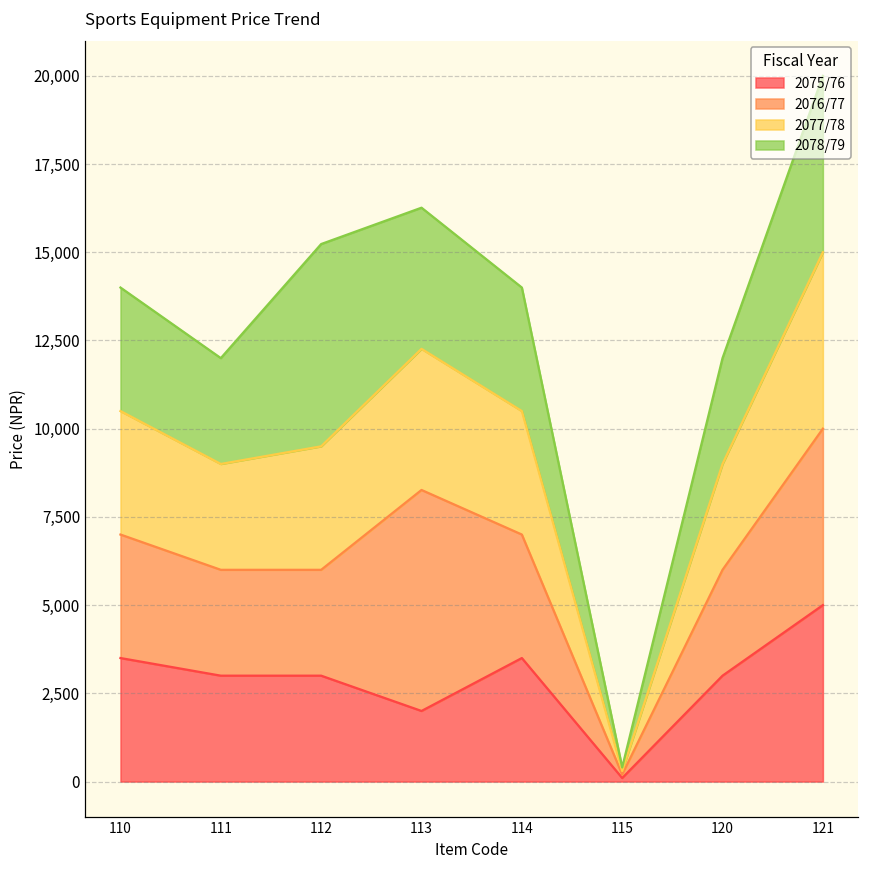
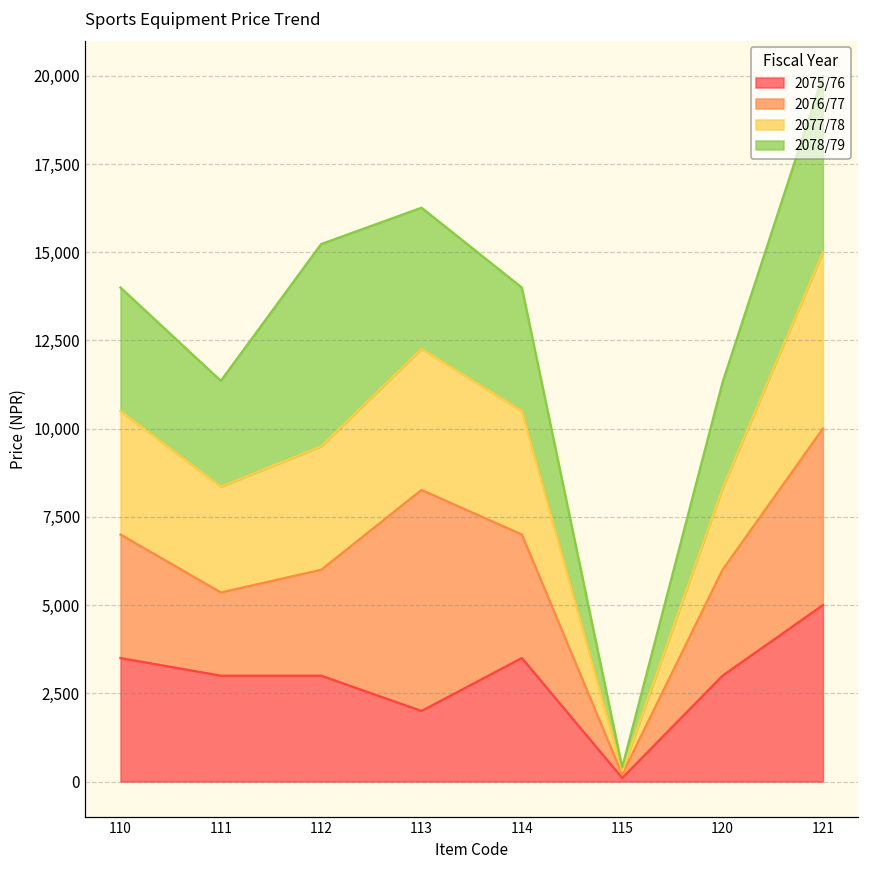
  {
    "2075/76": {
      "110": "3,500",
      "111": "3,000",
      "112": "3,000",
      "113": "2,000",
      "114": "3,500",
      "115": "100",
      "120": "3,000",
      "121": "5,000"
    },
    "2076/77": {
      "110": "3,500",
-     "111": "3,000",
+     "111": "2,400",
      "112": "3,000",
      "113": "6,300",
      "114": "3,500",
      "115": "100",
      "120": "3,000",
      "121": "5,000"
    },
    "2077/78": {
      "110": "3,500",
      "111": "3,000",
      "112": "3,500",
      "113": "4,000",
      "114": "3,500",
      "115": "100",
-     "120": "3,000",
+     "120": "2,300",
      "121": "5,000"
    },
    "2078/79": {
      "110": "3,500",
      "111": "3,000",
      "112": "5,700",
      "113": "4,000",
      "114": "3,500",
      "115": "100",
      "120": "3,000"
    }
  }
